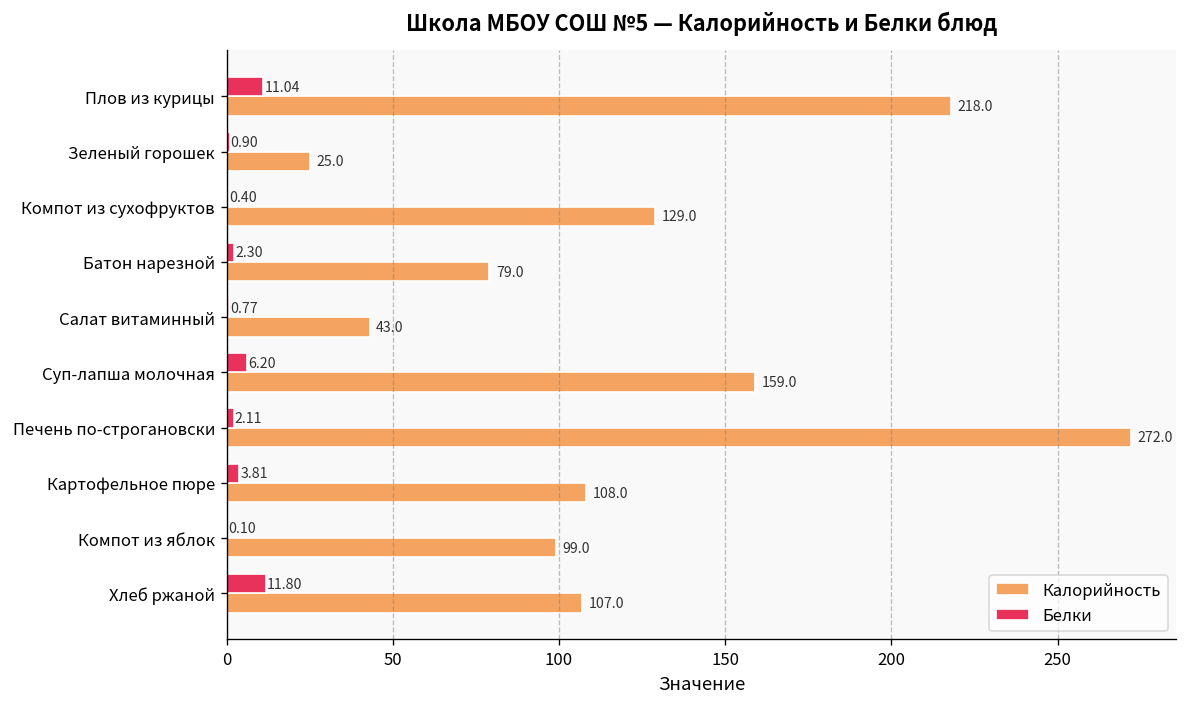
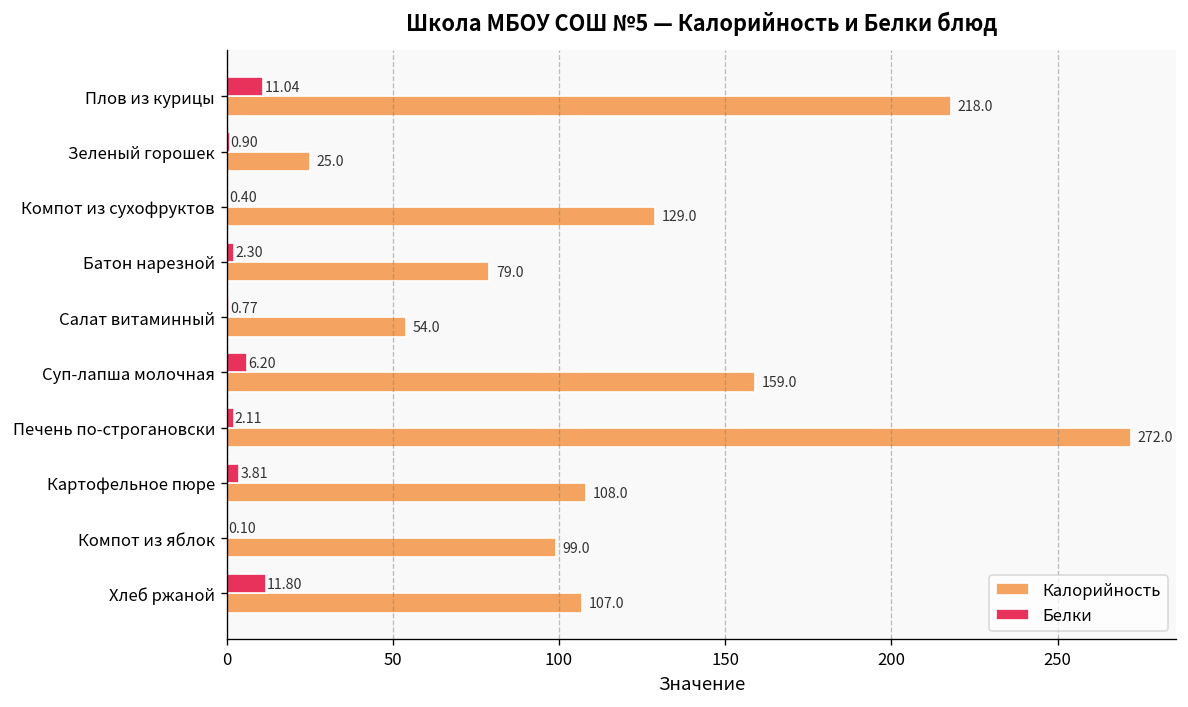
  {
    "Калорийность": {
      "Плов из курицы": 218.0,
      "Зеленый горошек": 25.0,
      "Компот из сухофруктов": 129.0,
      "Батон нарезной": 79.0,
-     "Салат витаминный": 43.0,
+     "Салат витаминный": 54.0,
      "Суп-лапша молочная": 159.0,
      "Печень по-строгановски": 272.0,
      "Картофельное пюре": 108.0,
      "Компот из яблок": 99.0,
      "Хлеб ржаной": 107.0
    },
    "Белки": {
      "Плов из курицы": 11.04,
      "Зеленый горошек": 0.90,
      "Компот из сухофруктов": 0.40,
      "Батон нарезной": 2.30,
      "Салат витаминный": 0.77,
      "Суп-лапша молочная": 6.20,
      "Печень по-строгановски": 2.11,
      "Картофельное пюре": 3.81,
      "Компот из яблок": 0.10,
      "Хлеб ржаной": 11.80
    }
  }
